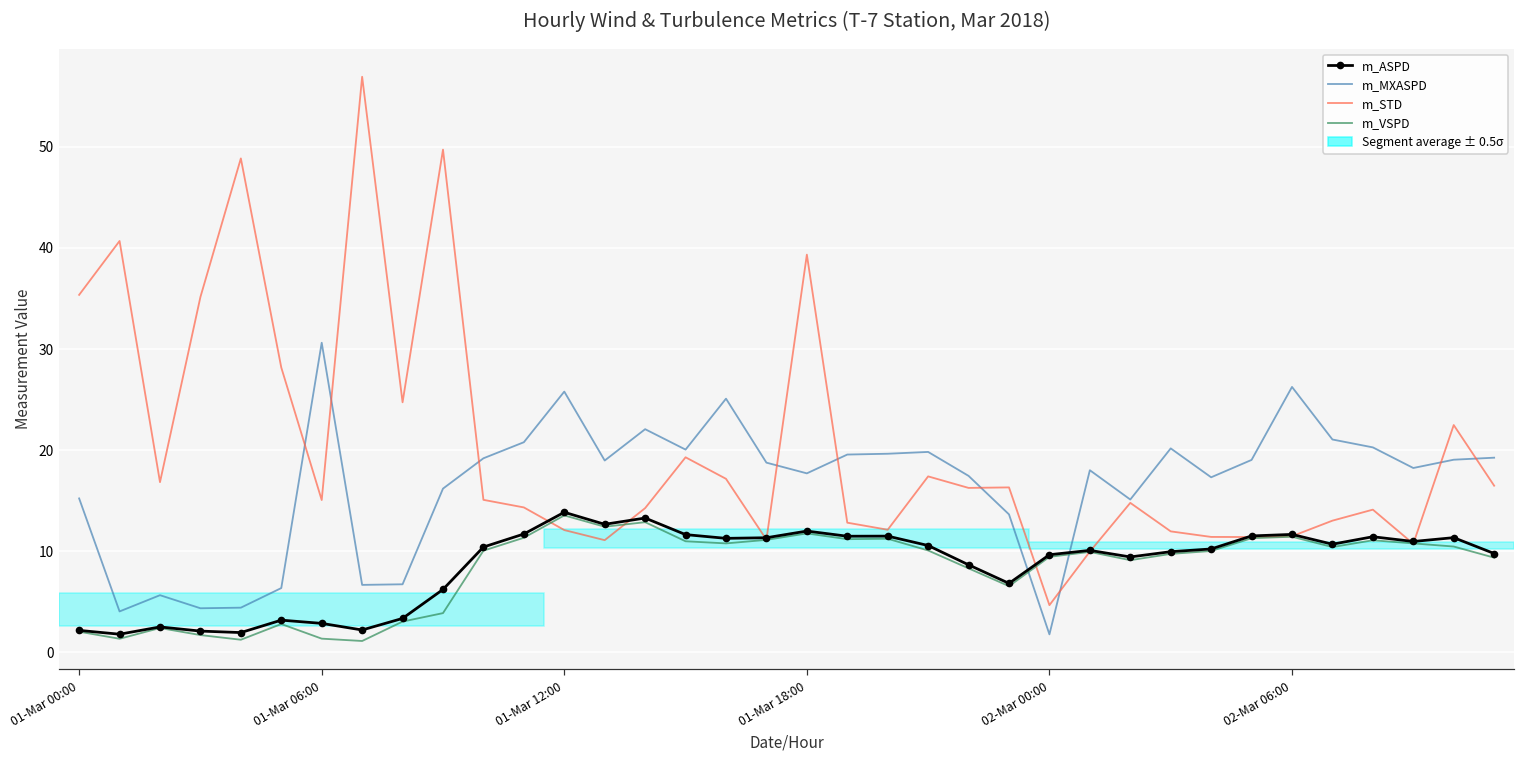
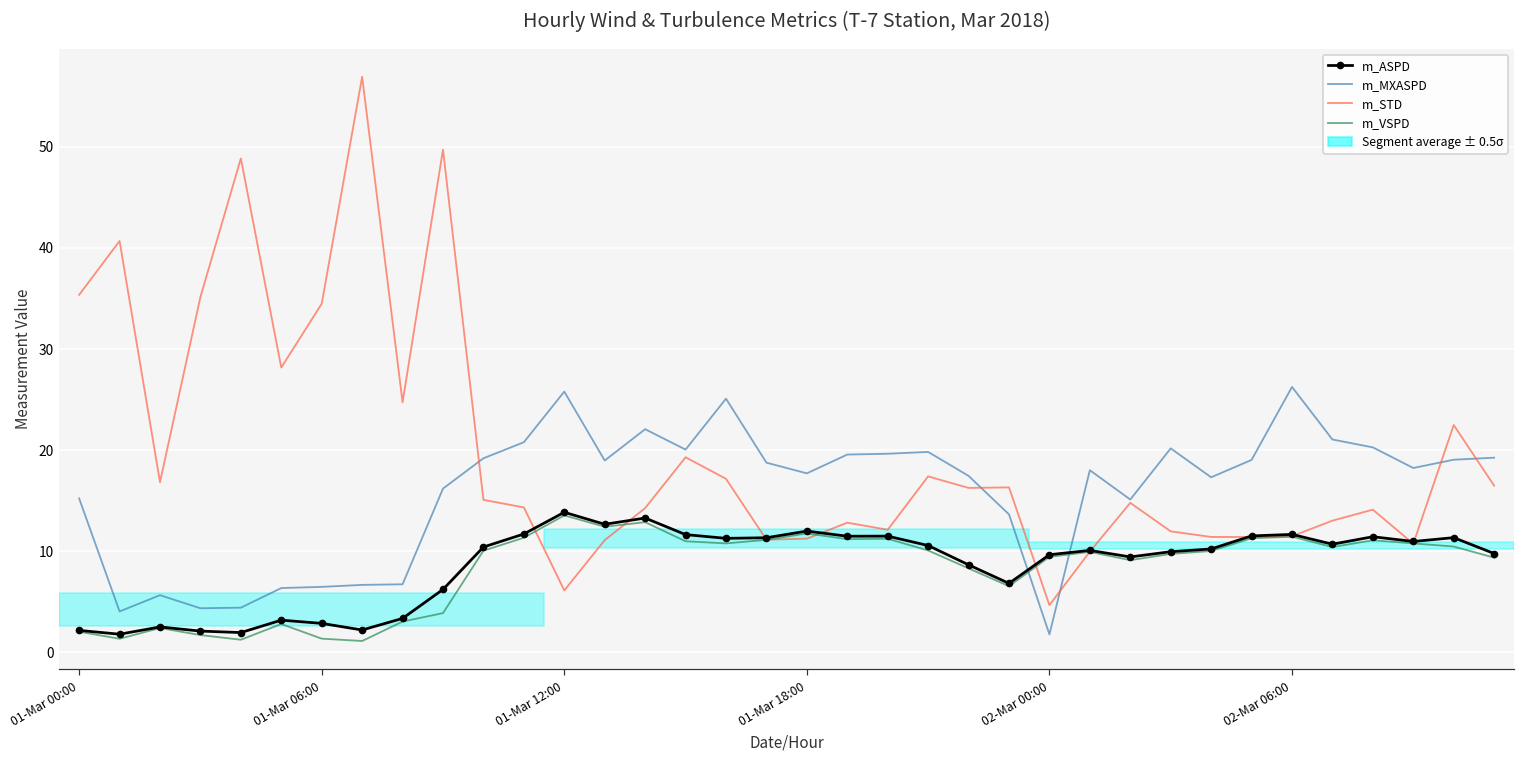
  {
    "m_ASPD": {
      "01-Mar 06:00": 3,
      "01-Mar 12:00": 14
    },
    "m_MXASPD": {
      "01-Mar 00:00": 15,
-     "01-Mar 06:00": 31,
+     "01-Mar 06:00": 6,
      "01-Mar 12:00": 26,
      "01-Mar 18:00": 18,
      "02-Mar 00:00": 2,
      "02-Mar 06:00": 26
    },
    "m_STD": {
      "01-Mar 00:00": 35,
-     "01-Mar 06:00": 15,
-     "01-Mar 12:00": 12,
-     "01-Mar 18:00": 39,
+     "01-Mar 06:00": 34,
+     "01-Mar 12:00": 6,
+     "01-Mar 18:00": 11,
      "02-Mar 00:00": 5
    },
    "m_VSPD": {
      "01-Mar 06:00": 1,
      "01-Mar 12:00": 14
    }
  }
